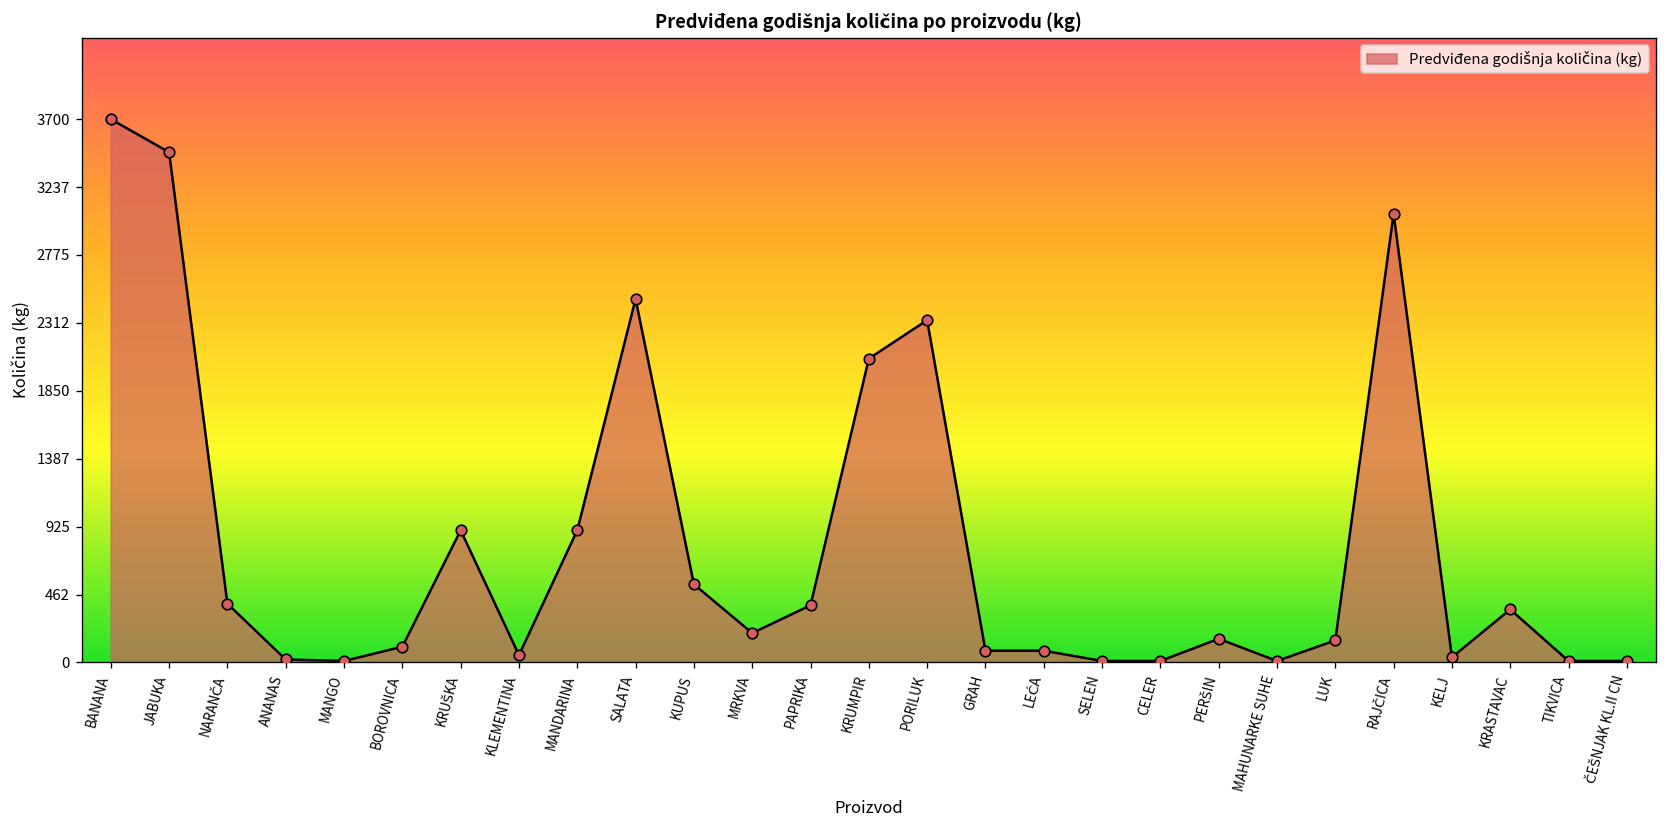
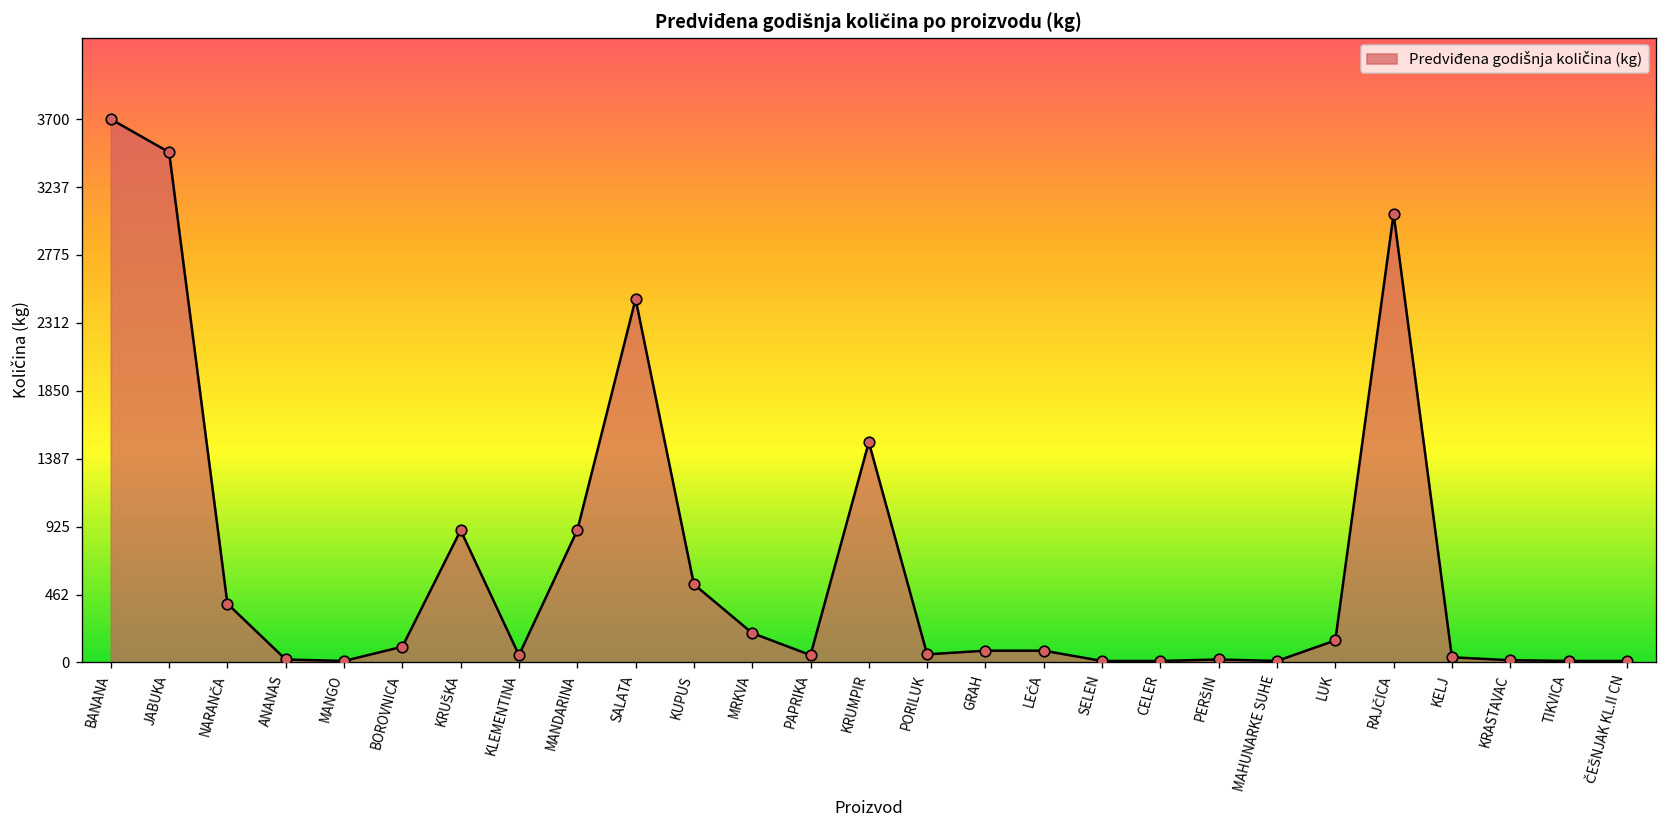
  {
    "BANANA": 3700,
    "JABUKA": 3480,
    "NARANČA": 400,
    "ANANAS": 20,
    "MANGO": 10,
    "BOROVNICA": 110,
    "KRUŠKA": 900,
    "KLEMENTINA": 50,
    "MANDARINA": 900,
    "SALATA": 2480,
    "KUPUS": 530,
    "MRKVA": 200,
-   "PAPRIKA": 390,
-   "KRUMPIR": 2070,
-   "PORILUK": 2330,
+   "PAPRIKA": 50,
+   "KRUMPIR": 1500,
+   "PORILUK": 60,
    "GRAH": 80,
    "LEĆA": 80,
    "SELEN": 10,
    "CELER": 10,
-   "PERŠIN": 160,
+   "PERŠIN": 20,
    "MAHUNARKE SUHE": 10,
    "LUK": 150,
    "RAJČICA": 3060,
    "KELJ": 40,
-   "KRASTAVAC": 360,
+   "KRASTAVAC": 20,
    "TIKVICA": 10,
    "ČEŠNJAK KL.II CN": 10
  }
